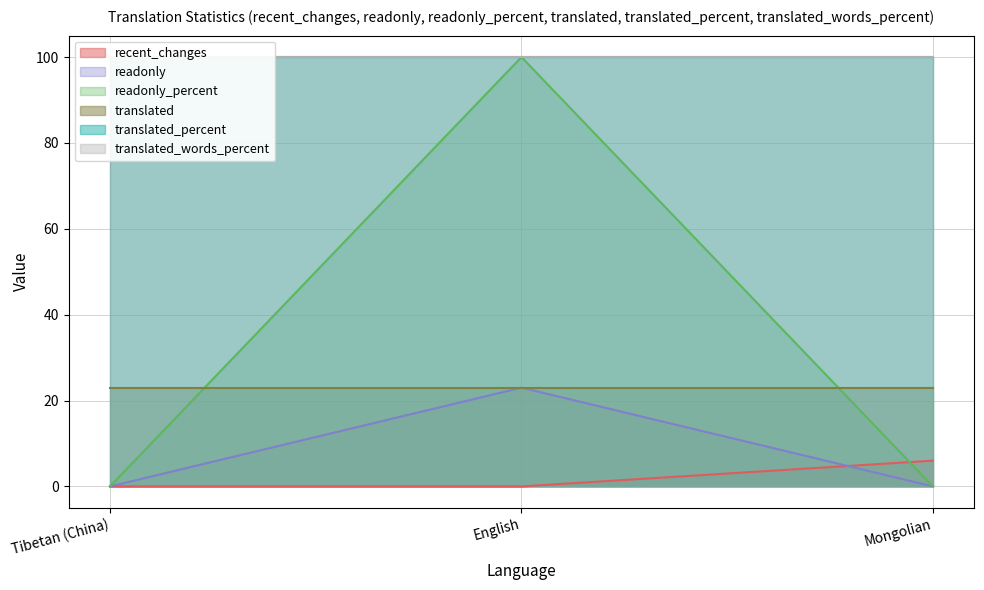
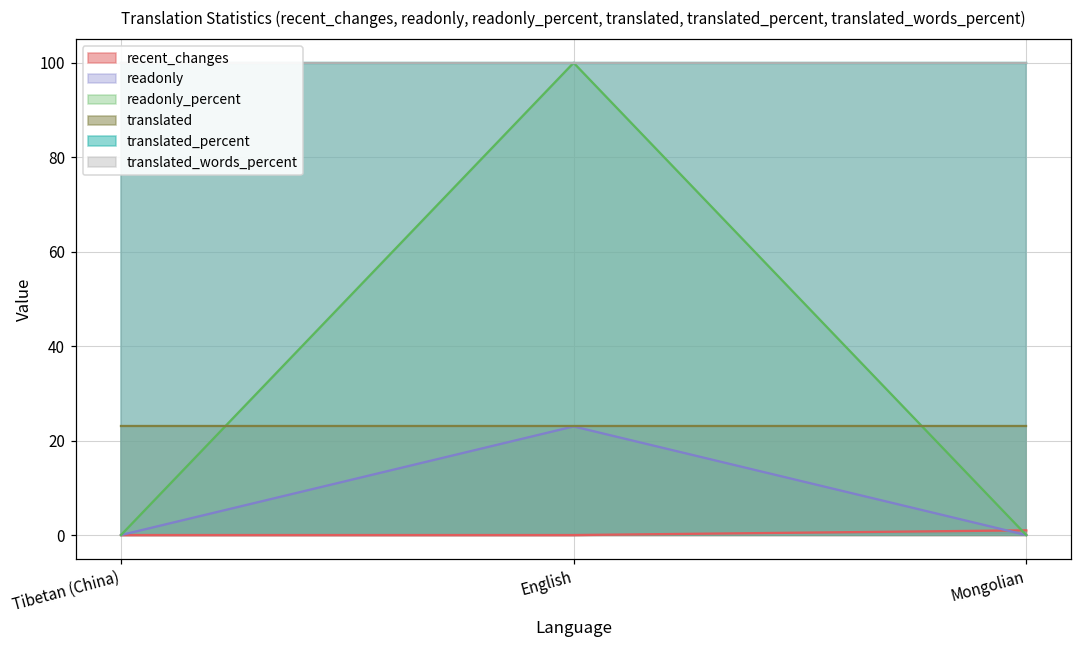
  {
    "recent_changes": {
      "English": 0,
-     "Mongolian": 6
+     "Mongolian": 1
    },
    "translated": {
      "Tibetan (China)": 23,
      "Mongolian": 23
    }
  }
